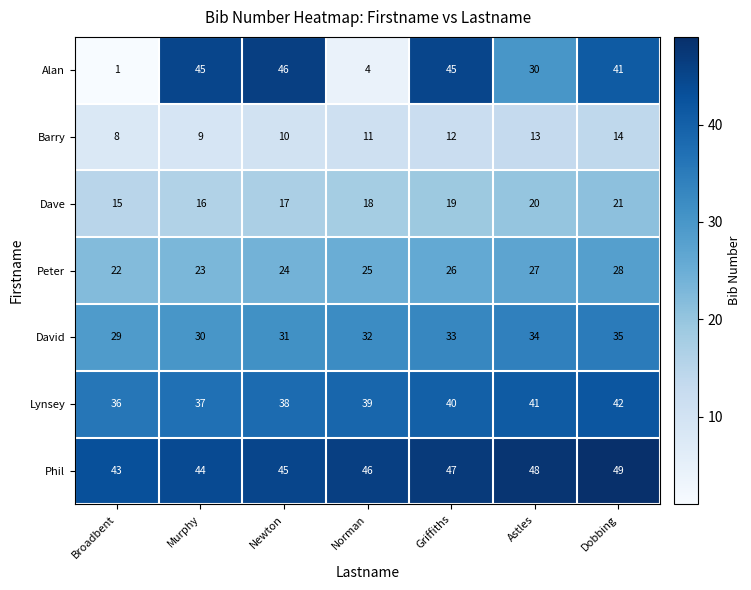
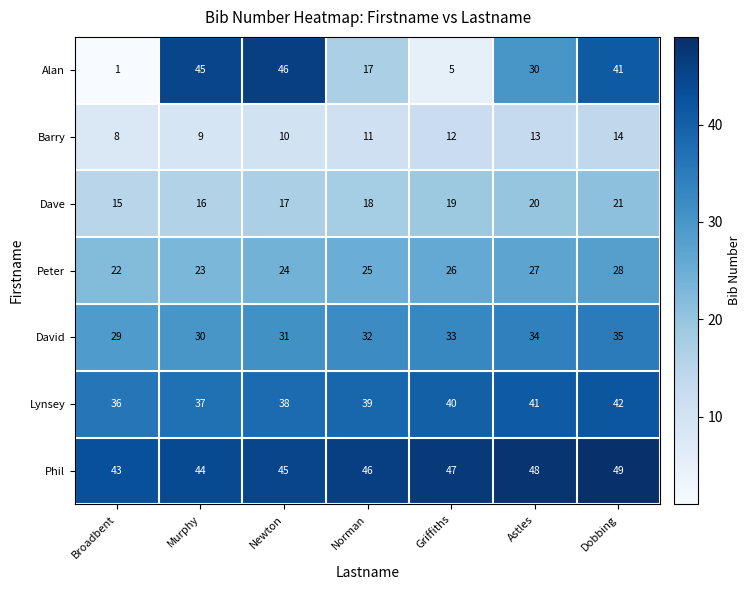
  {
    "Alan": {
      "Broadbent": 1,
      "Murphy": 45,
      "Newton": 46,
-     "Norman": 4,
-     "Griffiths": 45,
+     "Norman": 17,
+     "Griffiths": 5,
      "Astles": 30,
      "Dobbing": 41
    },
    "Barry": {
      "Broadbent": 8,
      "Murphy": 9,
      "Newton": 10,
      "Norman": 11,
      "Griffiths": 12,
      "Astles": 13,
      "Dobbing": 14
    },
    "Dave": {
      "Broadbent": 15,
      "Murphy": 16,
      "Newton": 17,
      "Norman": 18,
      "Griffiths": 19,
      "Astles": 20,
      "Dobbing": 21
    },
    "Peter": {
      "Broadbent": 22,
      "Murphy": 23,
      "Newton": 24,
      "Norman": 25,
      "Griffiths": 26,
      "Astles": 27,
      "Dobbing": 28
    },
    "David": {
      "Broadbent": 29,
      "Murphy": 30,
      "Newton": 31,
      "Norman": 32,
      "Griffiths": 33,
      "Astles": 34,
      "Dobbing": 35
    },
    "Lynsey": {
      "Broadbent": 36,
      "Murphy": 37,
      "Newton": 38,
      "Norman": 39,
      "Griffiths": 40,
      "Astles": 41,
      "Dobbing": 42
    },
    "Phil": {
      "Broadbent": 43,
      "Murphy": 44,
      "Newton": 45,
      "Norman": 46,
      "Griffiths": 47,
      "Astles": 48,
      "Dobbing": 49
    }
  }
